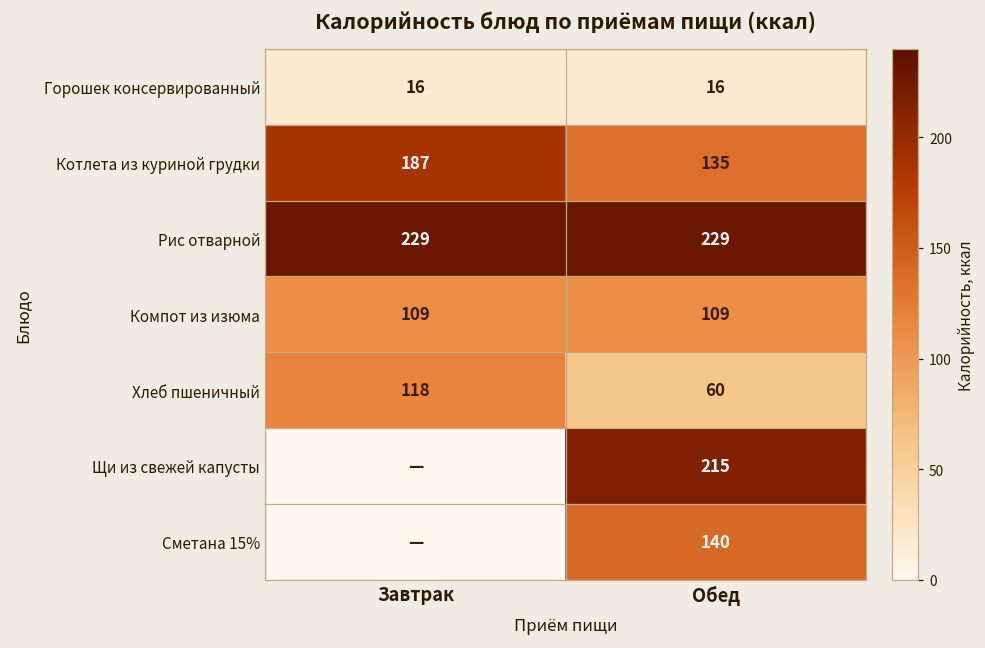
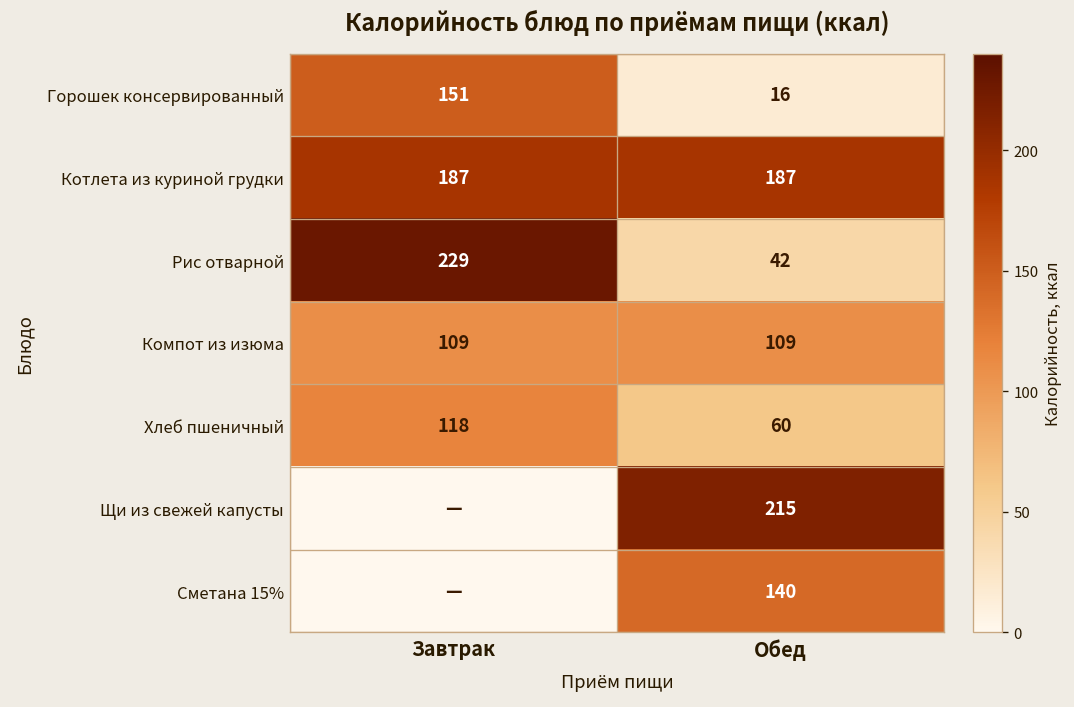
  {
    "Горошек консервированный": {
-     "Завтрак": 16,
+     "Завтрак": 151,
      "Обед": 16
    },
    "Котлета из куриной грудки": {
      "Завтрак": 187,
-     "Обед": 135
+     "Обед": 187
    },
    "Рис отварной": {
      "Завтрак": 229,
-     "Обед": 229
+     "Обед": 42
    },
    "Компот из изюма": {
      "Завтрак": 109,
      "Обед": 109
    },
    "Хлеб пшеничный": {
      "Завтрак": 118,
      "Обед": 60
    },
    "Щи из свежей капусты": {
      "Обед": 215
    },
    "Сметана 15%": {
      "Обед": 140
    }
  }
